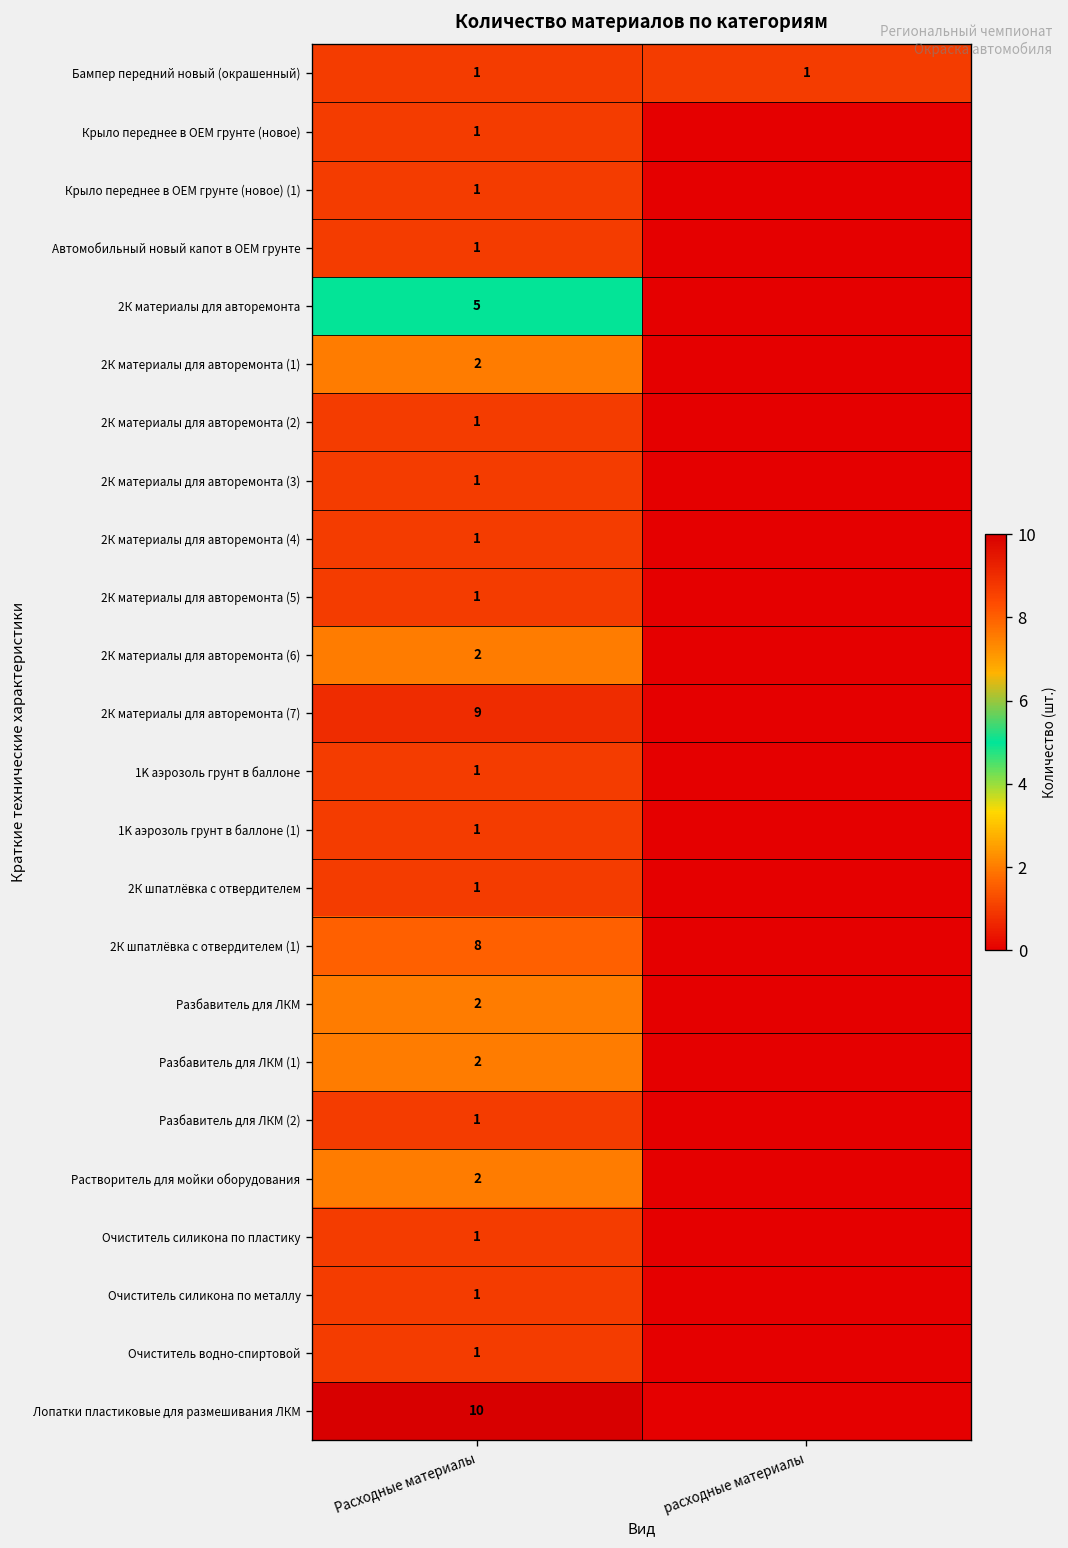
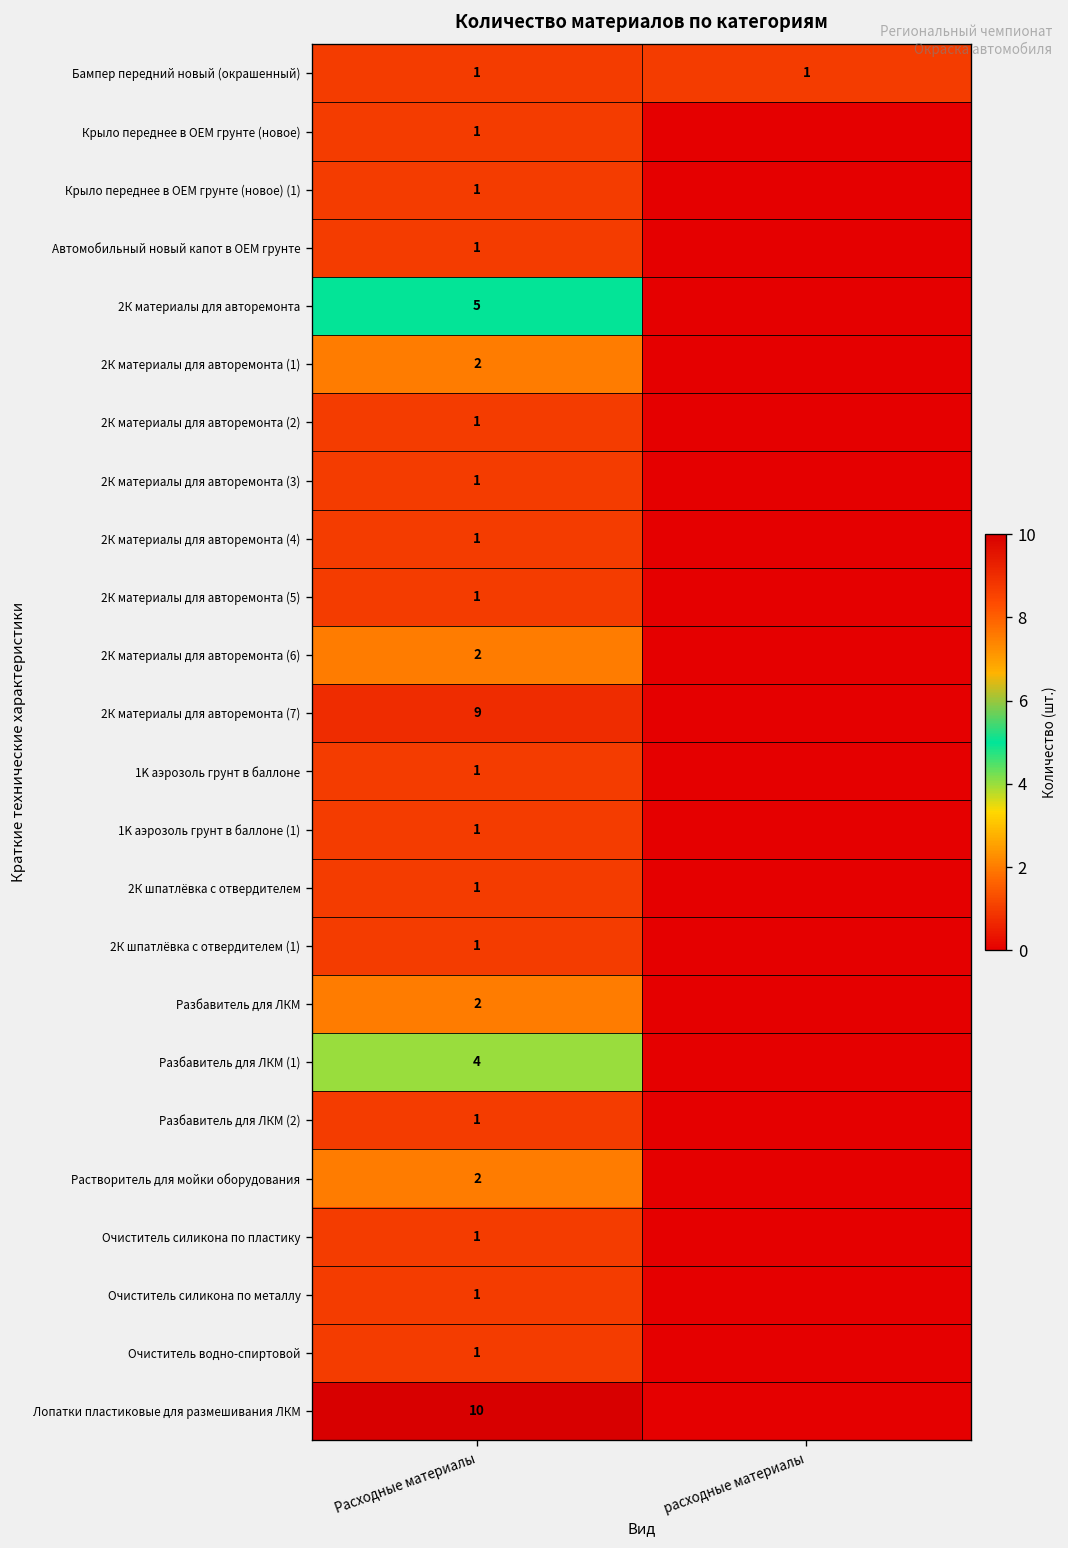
  {
    "Бампер передний новый (окрашенный)": {
      "Расходные материалы": 1,
      "расходные материалы": 1
    },
    "Крыло переднее в OEM грунте (новое)": {
      "Расходные материалы": 1
    },
    "Крыло переднее в OEM грунте (новое) (1)": {
      "Расходные материалы": 1
    },
    "Автомобильный новый капот в ОЕМ грунте": {
      "Расходные материалы": 1
    },
    "2К материалы для авторемонта": {
      "Расходные материалы": 5
    },
    "2К материалы для авторемонта (1)": {
      "Расходные материалы": 2
    },
    "2К материалы для авторемонта (2)": {
      "Расходные материалы": 1
    },
    "2К материалы для авторемонта (3)": {
      "Расходные материалы": 1
    },
    "2К материалы для авторемонта (4)": {
      "Расходные материалы": 1
    },
    "2К материалы для авторемонта (5)": {
      "Расходные материалы": 1
    },
    "2К материалы для авторемонта (6)": {
      "Расходные материалы": 2
    },
    "2К материалы для авторемонта (7)": {
      "Расходные материалы": 9
    },
    "1K аэрозоль грунт в баллоне": {
      "Расходные материалы": 1
    },
    "1K аэрозоль грунт в баллоне (1)": {
      "Расходные материалы": 1
    },
    "2К шпатлёвка с отвердителем": {
      "Расходные материалы": 1
    },
    "2К шпатлёвка с отвердителем (1)": {
-     "Расходные материалы": 8
+     "Расходные материалы": 1
    },
    "Разбавитель для ЛКМ": {
      "Расходные материалы": 2
    },
    "Разбавитель для ЛКМ (1)": {
-     "Расходные материалы": 2
+     "Расходные материалы": 4
    },
    "Разбавитель для ЛКМ (2)": {
      "Расходные материалы": 1
    },
    "Растворитель для мойки оборудования": {
      "Расходные материалы": 2
    },
    "Очиститель силикона по пластику": {
      "Расходные материалы": 1
    },
    "Очиститель силикона по металлу": {
      "Расходные материалы": 1
    },
    "Очиститель водно-спиртовой": {
      "Расходные материалы": 1
    },
    "Лопатки пластиковые для размешивания ЛКМ": {
      "Расходные материалы": 10
    }
  }
